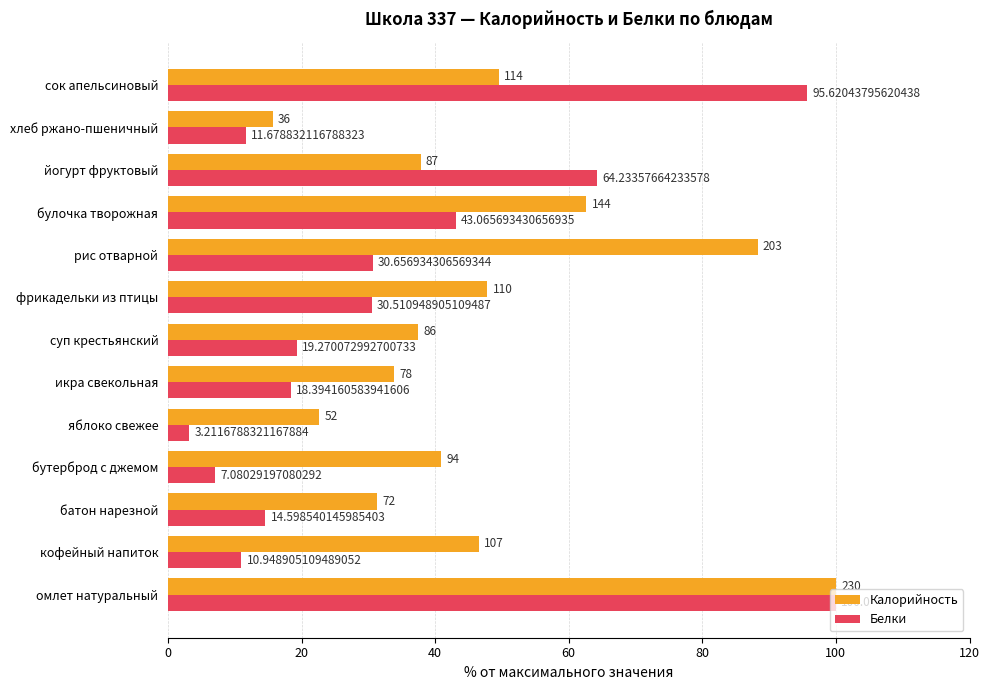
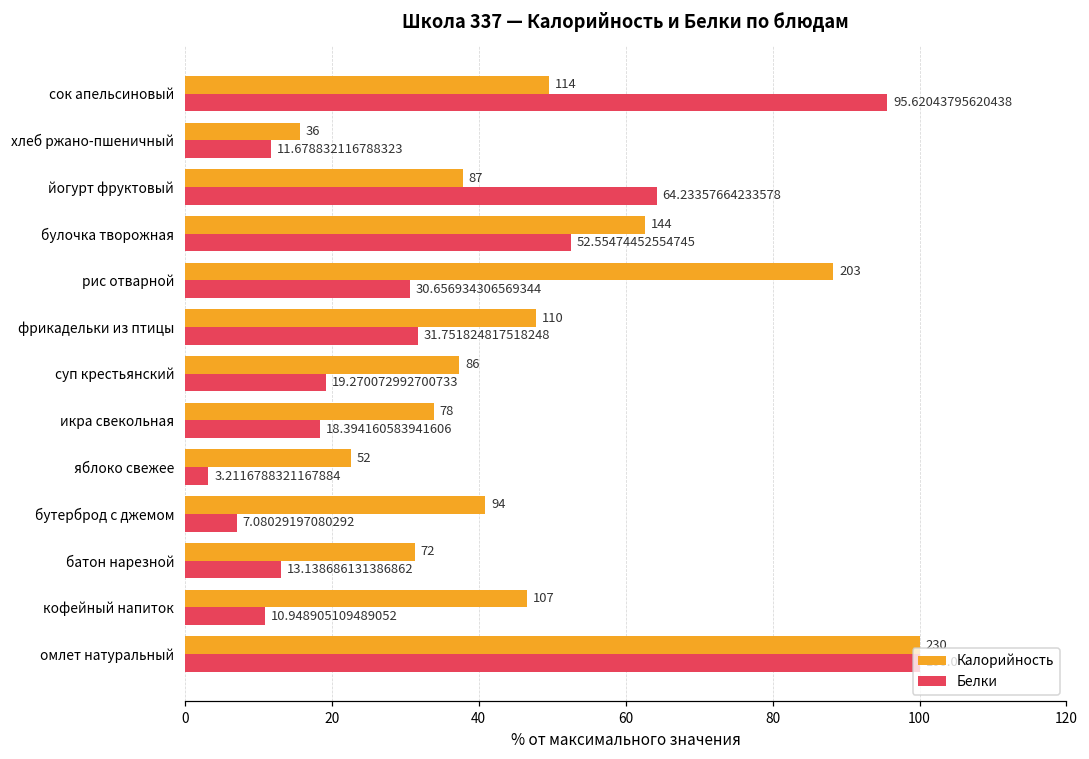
  {
    "Белки": {
      "сок апельсиновый": 95.62043795620438,
      "хлеб ржано-пшеничный": 11.678832116788323,
      "йогурт фруктовый": 64.23357664233578,
-     "булочка творожная": 43.065693430656935,
+     "булочка творожная": 52.55474452554745,
      "рис отварной": 30.656934306569344,
-     "фрикадельки из птицы": 30.510948905109487,
+     "фрикадельки из птицы": 31.751824817518248,
      "суп крестьянский": 19.270072992700733,
      "икра свекольная": 18.394160583941606,
      "яблоко свежее": 3.2116788321167884,
      "бутерброд с джемом": 7.08029197080292,
-     "батон нарезной": 14.598540145985403,
+     "батон нарезной": 13.138686131386862,
      "кофейный напиток": 10.948905109489052
    }
  }
